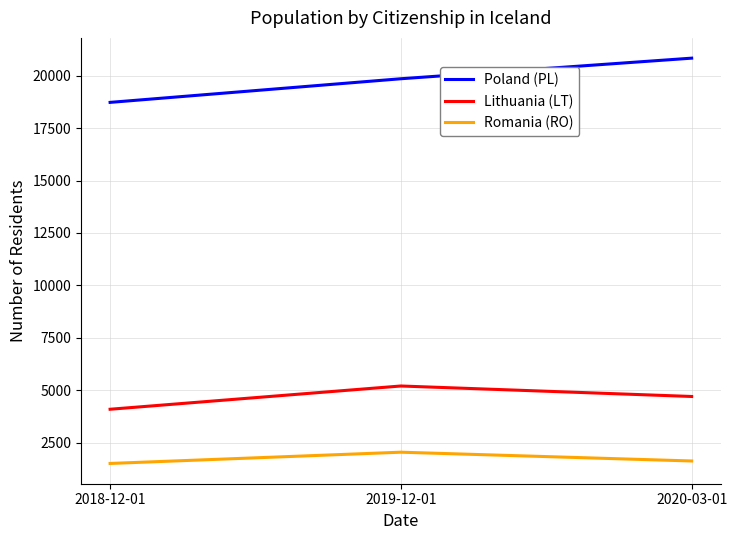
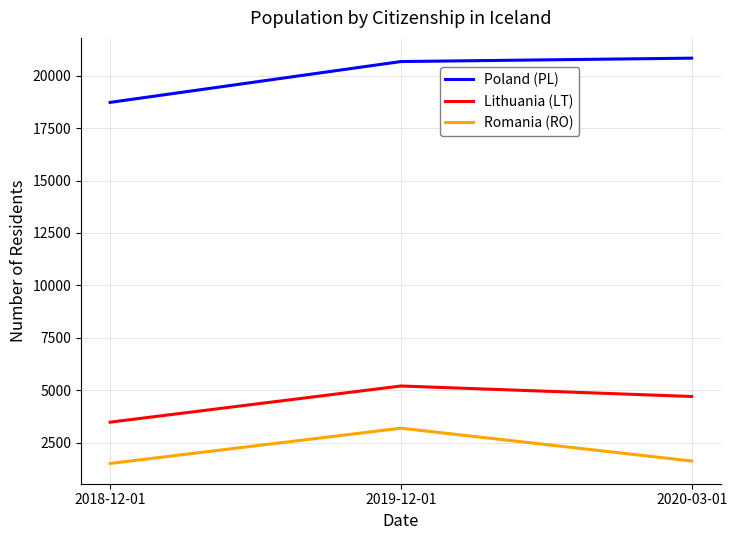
  {
    "Poland (PL)": {
      "2018-12-01": 18700,
-     "2019-12-01": 19900,
+     "2019-12-01": 20700,
      "2020-03-01": 20800
    },
    "Lithuania (LT)": {
-     "2018-12-01": 4100,
+     "2018-12-01": 3500,
      "2019-12-01": 5200,
      "2020-03-01": 4700
    },
    "Romania (RO)": {
      "2018-12-01": 1500,
-     "2019-12-01": 2000,
+     "2019-12-01": 3200,
      "2020-03-01": 1600
    }
  }
